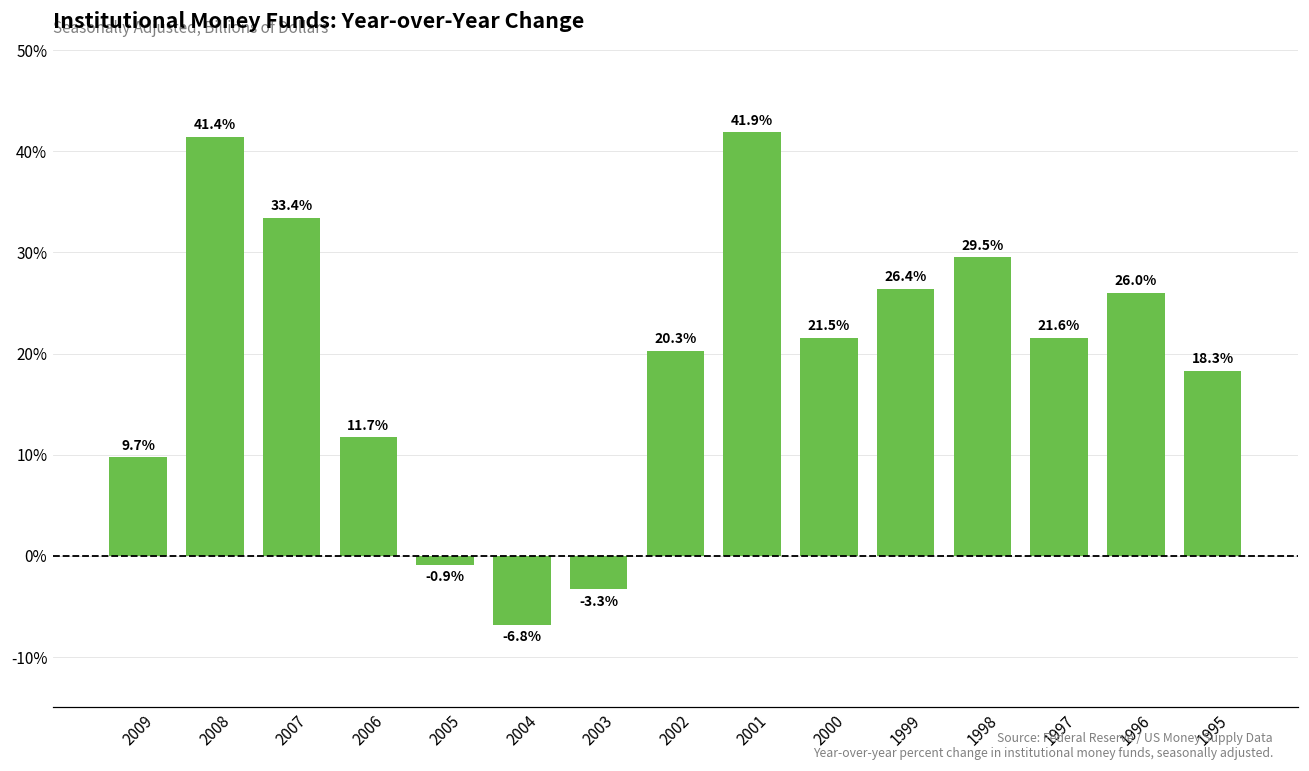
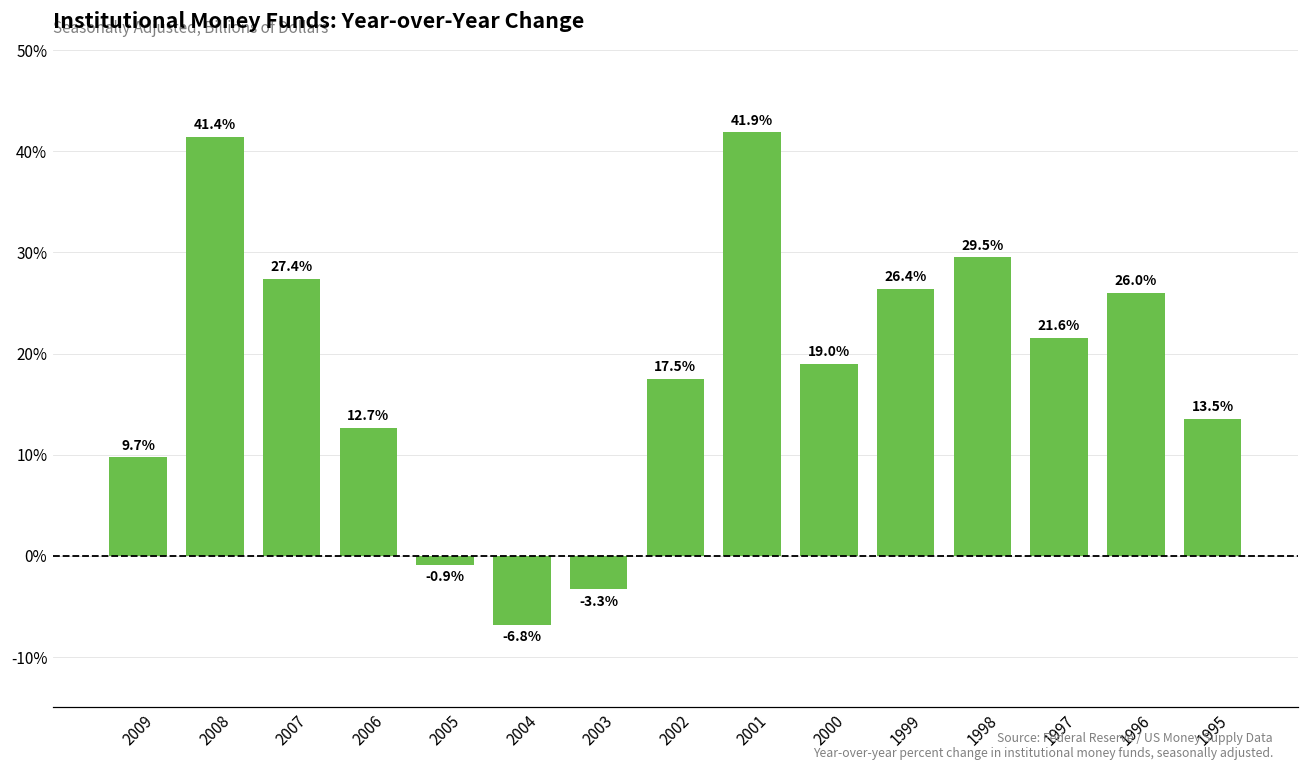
  {
    "2009": "9.7%",
    "2008": "41.4%",
-   "2007": "33.4%",
-   "2006": "11.7%",
+   "2007": "27.4%",
+   "2006": "12.7%",
    "2005": "-0.9%",
    "2004": "-6.8%",
    "2003": "-3.3%",
-   "2002": "20.3%",
+   "2002": "17.5%",
    "2001": "41.9%",
-   "2000": "21.5%",
+   "2000": "19.0%",
    "1999": "26.4%",
    "1998": "29.5%",
    "1997": "21.6%",
    "1996": "26.0%",
-   "1995": "18.3%"
+   "1995": "13.5%"
  }
